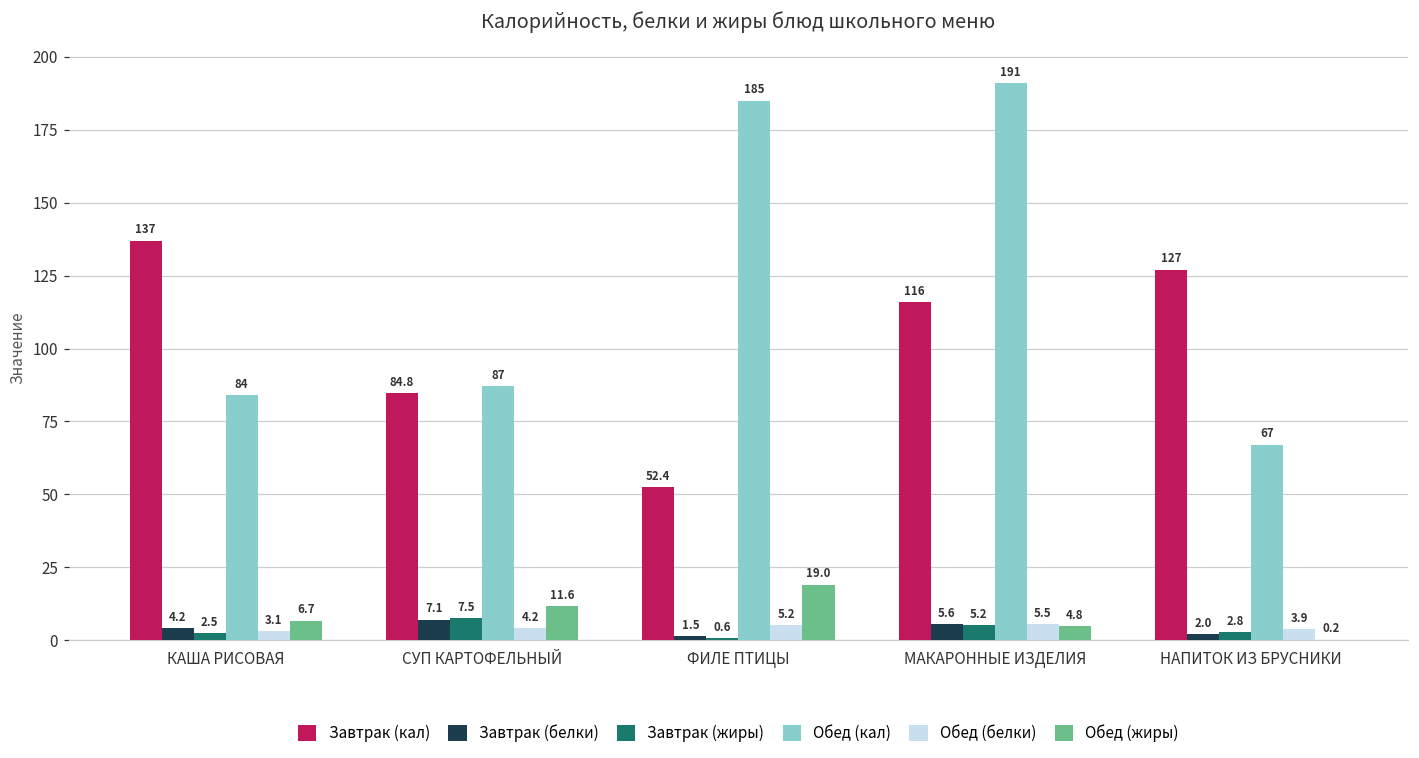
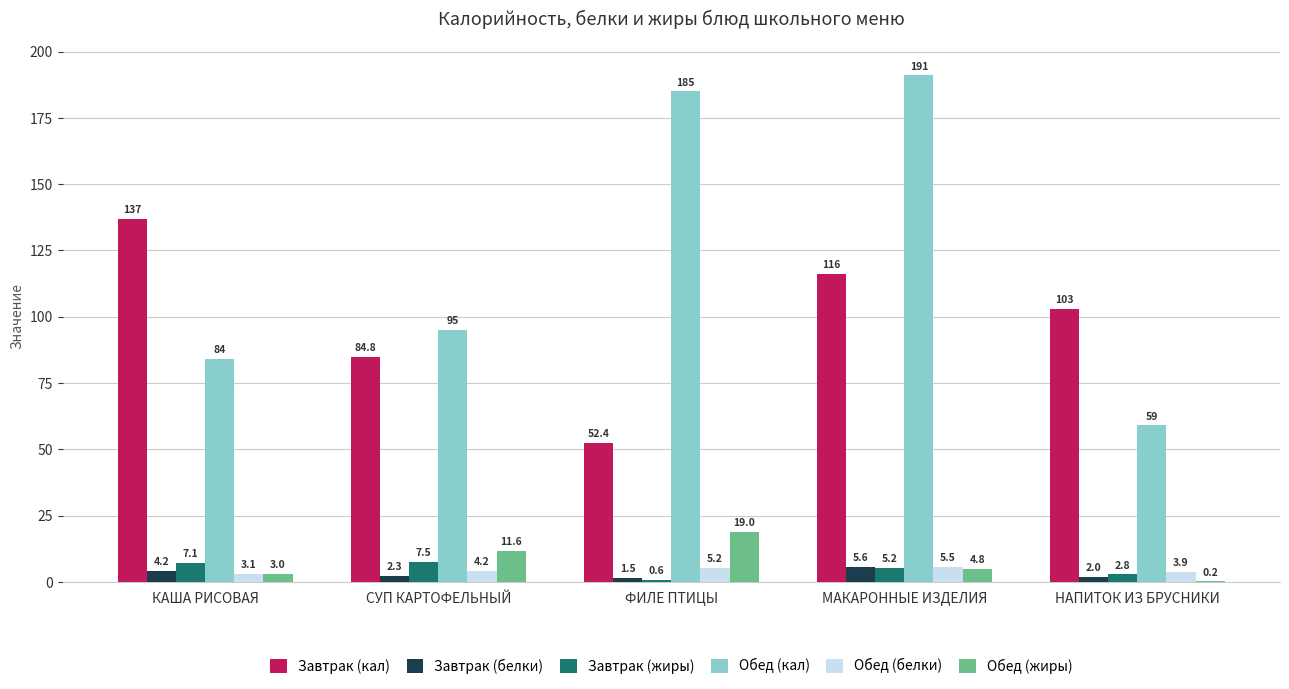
  {
    "Завтрак (кал)": {
      "КАША РИСОВАЯ": 137,
      "СУП КАРТОФЕЛЬНЫЙ": 84.8,
      "ФИЛЕ ПТИЦЫ": 52.4,
      "МАКАРОННЫЕ ИЗДЕЛИЯ": 116,
-     "НАПИТОК ИЗ БРУСНИКИ": 127
+     "НАПИТОК ИЗ БРУСНИКИ": 103
    },
    "Завтрак (белки)": {
      "КАША РИСОВАЯ": 4.2,
-     "СУП КАРТОФЕЛЬНЫЙ": 7.1,
+     "СУП КАРТОФЕЛЬНЫЙ": 2.3,
      "ФИЛЕ ПТИЦЫ": 1.5,
      "МАКАРОННЫЕ ИЗДЕЛИЯ": 5.6,
      "НАПИТОК ИЗ БРУСНИКИ": 2.0
    },
    "Завтрак (жиры)": {
-     "КАША РИСОВАЯ": 2.5,
+     "КАША РИСОВАЯ": 7.1,
      "СУП КАРТОФЕЛЬНЫЙ": 7.5,
      "ФИЛЕ ПТИЦЫ": 0.6,
      "МАКАРОННЫЕ ИЗДЕЛИЯ": 5.2,
      "НАПИТОК ИЗ БРУСНИКИ": 2.8
    },
    "Обед (кал)": {
      "КАША РИСОВАЯ": 84,
-     "СУП КАРТОФЕЛЬНЫЙ": 87,
+     "СУП КАРТОФЕЛЬНЫЙ": 95,
      "ФИЛЕ ПТИЦЫ": 185,
      "МАКАРОННЫЕ ИЗДЕЛИЯ": 191,
-     "НАПИТОК ИЗ БРУСНИКИ": 67
+     "НАПИТОК ИЗ БРУСНИКИ": 59
    },
    "Обед (белки)": {
      "КАША РИСОВАЯ": 3.1,
      "СУП КАРТОФЕЛЬНЫЙ": 4.2,
      "ФИЛЕ ПТИЦЫ": 5.2,
      "МАКАРОННЫЕ ИЗДЕЛИЯ": 5.5,
      "НАПИТОК ИЗ БРУСНИКИ": 3.9
    },
    "Обед (жиры)": {
-     "КАША РИСОВАЯ": 6.7,
+     "КАША РИСОВАЯ": 3.0,
      "СУП КАРТОФЕЛЬНЫЙ": 11.6,
      "ФИЛЕ ПТИЦЫ": 19.0,
      "МАКАРОННЫЕ ИЗДЕЛИЯ": 4.8,
      "НАПИТОК ИЗ БРУСНИКИ": 0.2
    }
  }
